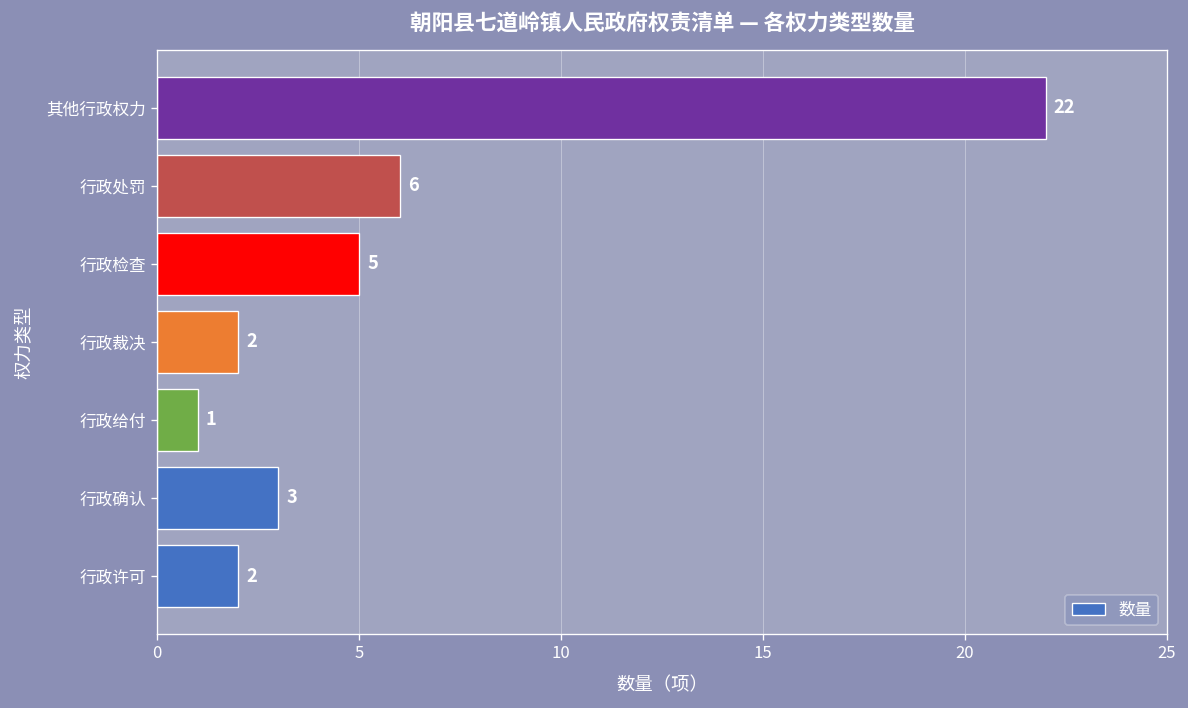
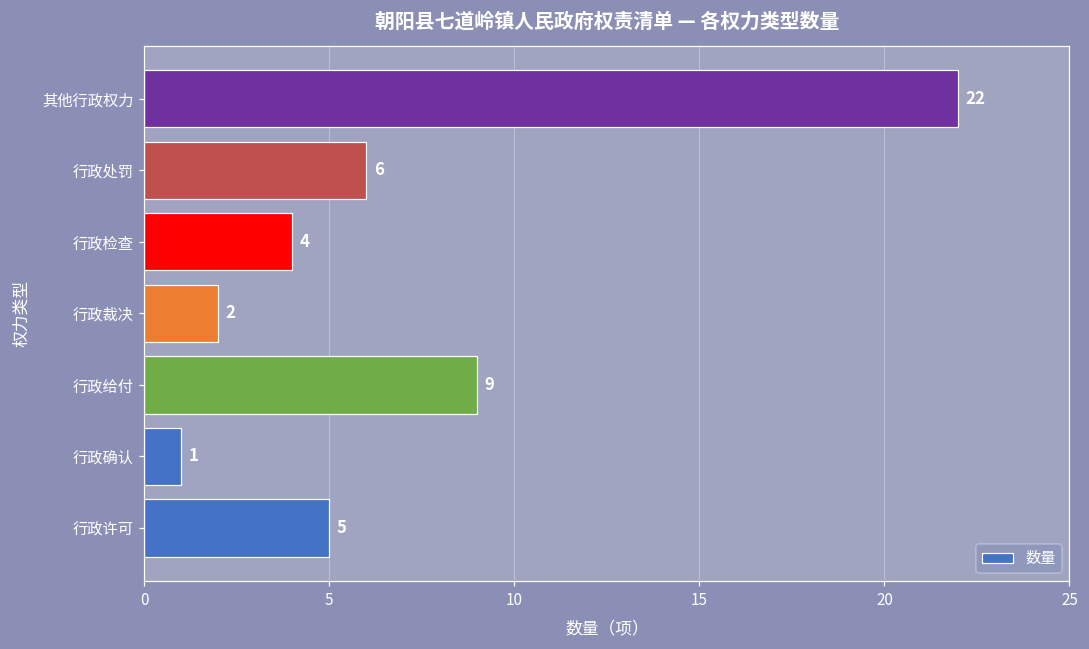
  {
    "其他行政权力": 22,
    "行政处罚": 6,
-   "行政检查": 5,
+   "行政检查": 4,
    "行政裁决": 2,
-   "行政给付": 1,
-   "行政确认": 3,
-   "行政许可": 2
+   "行政给付": 9,
+   "行政确认": 1,
+   "行政许可": 5
  }
